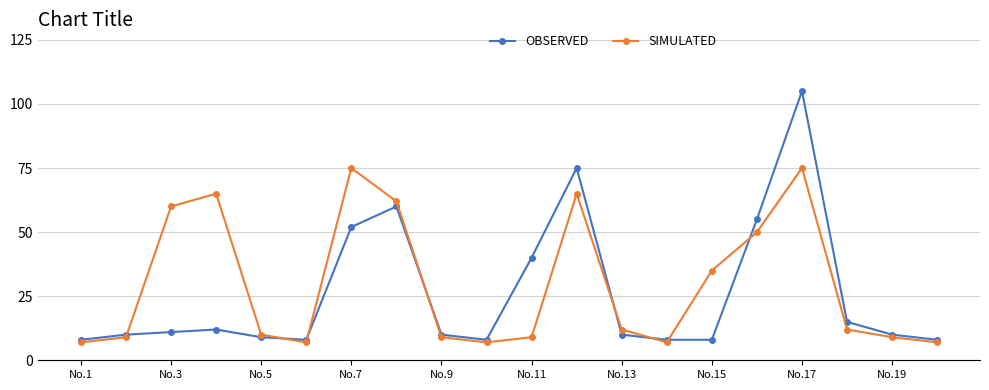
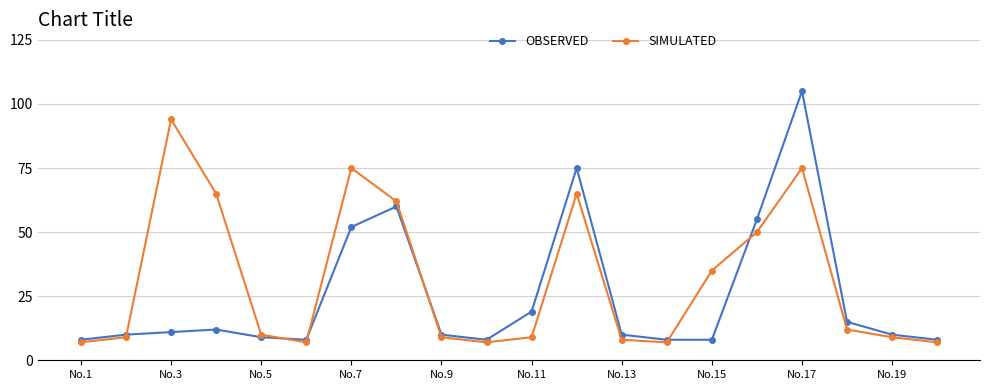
  {
    "OBSERVED": {
      "No.3": 11,
      "No.5": 9,
      "No.7": 52,
      "No.9": 10,
-     "No.11": 40,
+     "No.11": 19,
      "No.13": 10,
      "No.15": 8,
      "No.17": 105,
      "No.19": 10
    },
    "SIMULATED": {
-     "No.3": 60,
+     "No.3": 94,
      "No.5": 10,
      "No.7": 75,
      "No.9": 9,
      "No.11": 9,
-     "No.13": 12,
+     "No.13": 8,
      "No.15": 35,
      "No.17": 75,
      "No.19": 9
    }
  }
